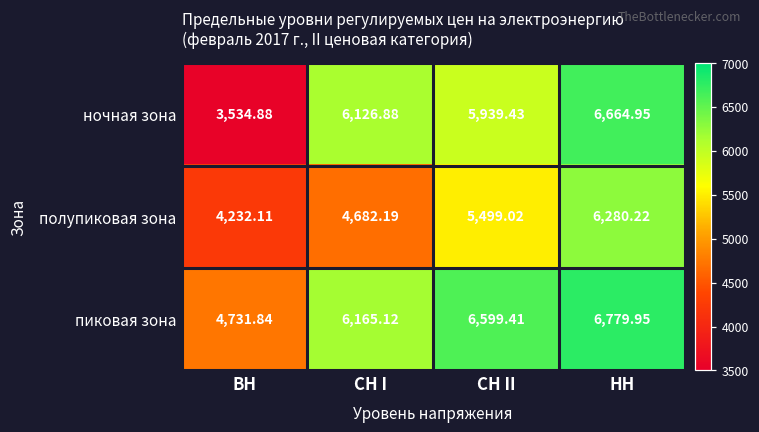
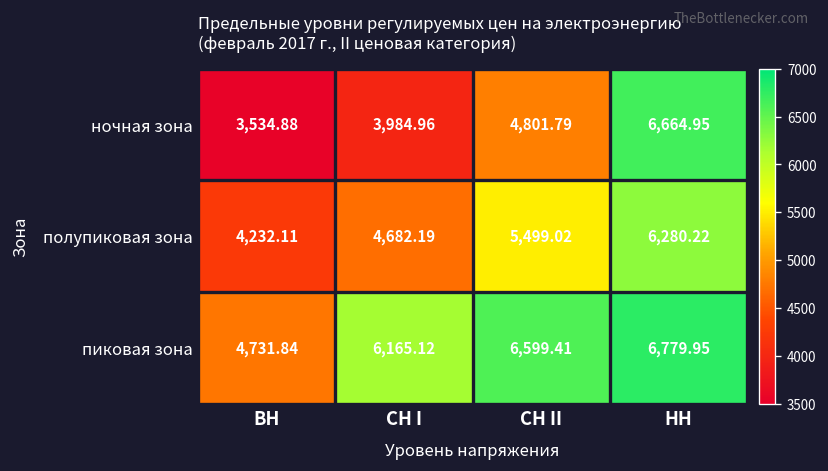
  {
    "ночная зона": {
      "ВН": "3,534.88",
-     "СН I": "6,126.88",
-     "СН II": "5,939.43",
+     "СН I": "3,984.96",
+     "СН II": "4,801.79",
      "НН": "6,664.95"
    },
    "полупиковая зона": {
      "ВН": "4,232.11",
      "СН I": "4,682.19",
      "СН II": "5,499.02",
      "НН": "6,280.22"
    },
    "пиковая зона": {
      "ВН": "4,731.84",
      "СН I": "6,165.12",
      "СН II": "6,599.41",
      "НН": "6,779.95"
    }
  }
